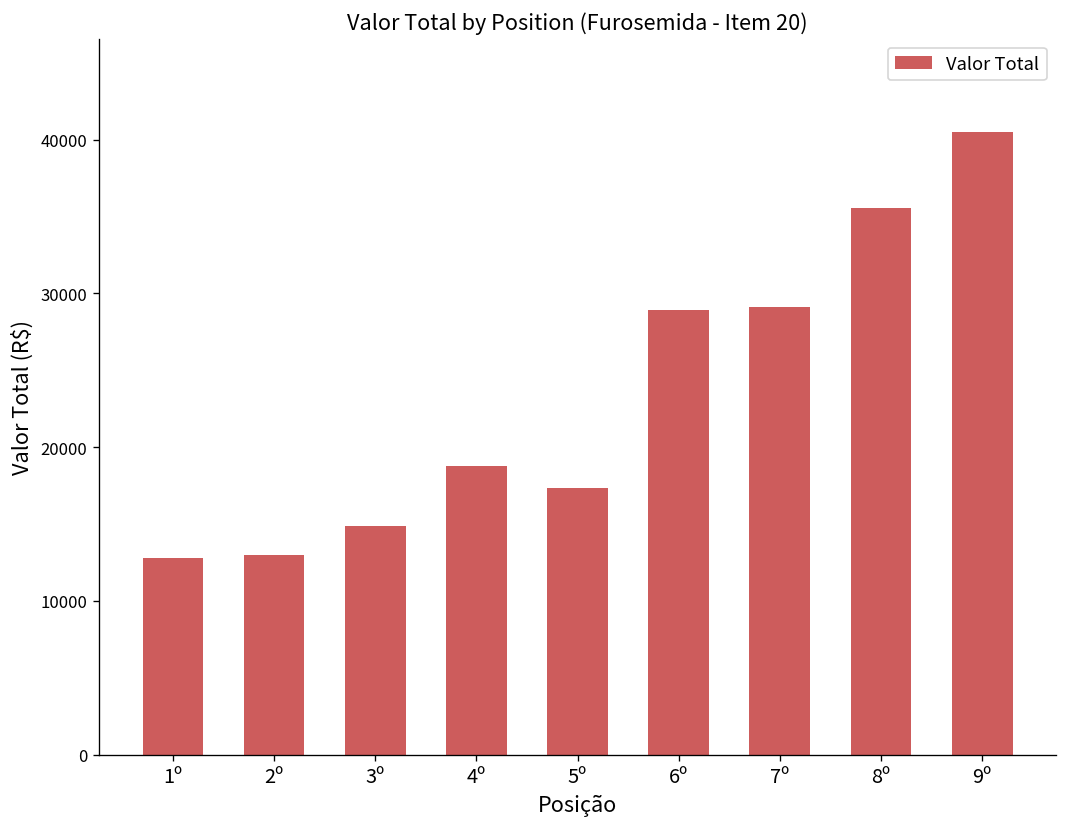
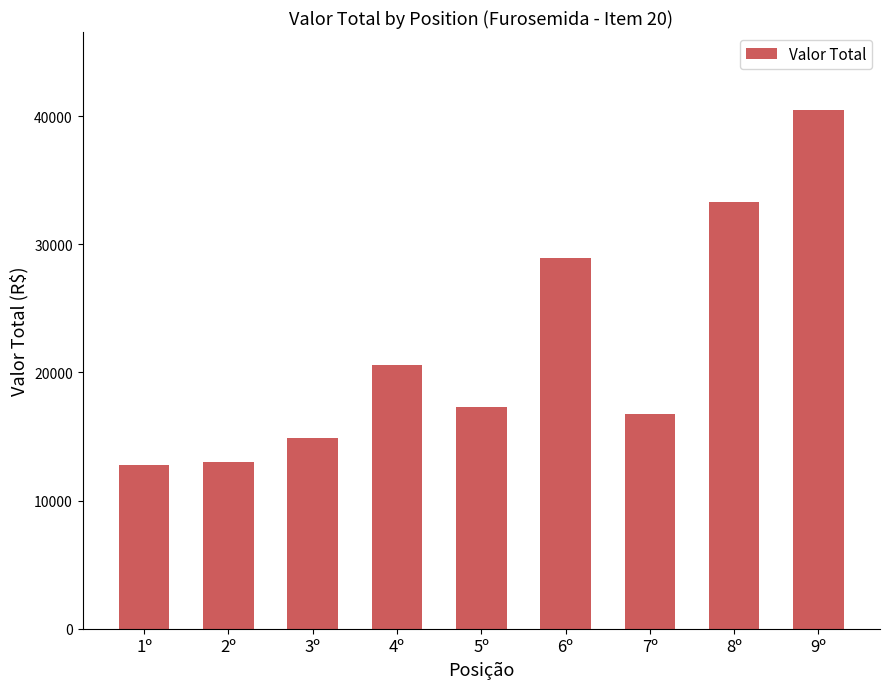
  {
    "1º": 12800,
    "2º": 13000,
    "3º": 14900,
-   "4º": 18800,
+   "4º": 20600,
    "5º": 17300,
    "6º": 29000,
-   "7º": 29100,
-   "8º": 35500,
+   "7º": 16800,
+   "8º": 33300,
    "9º": 40500
  }
